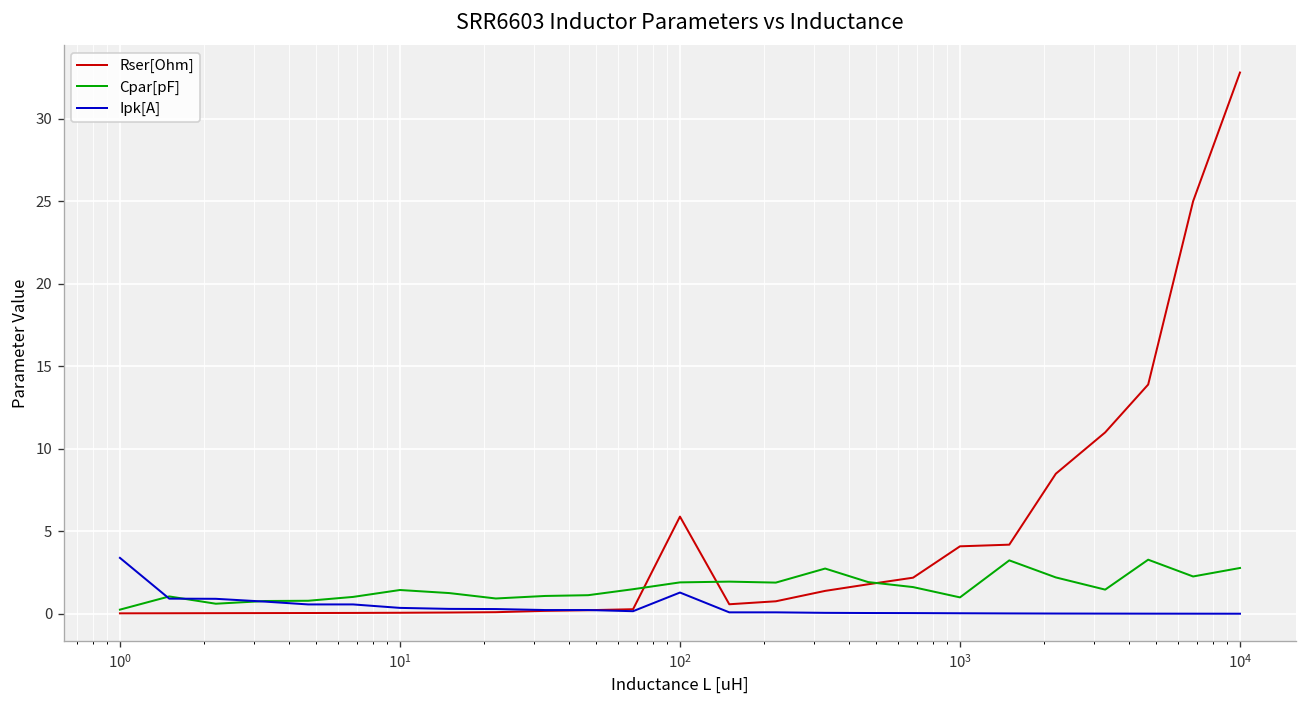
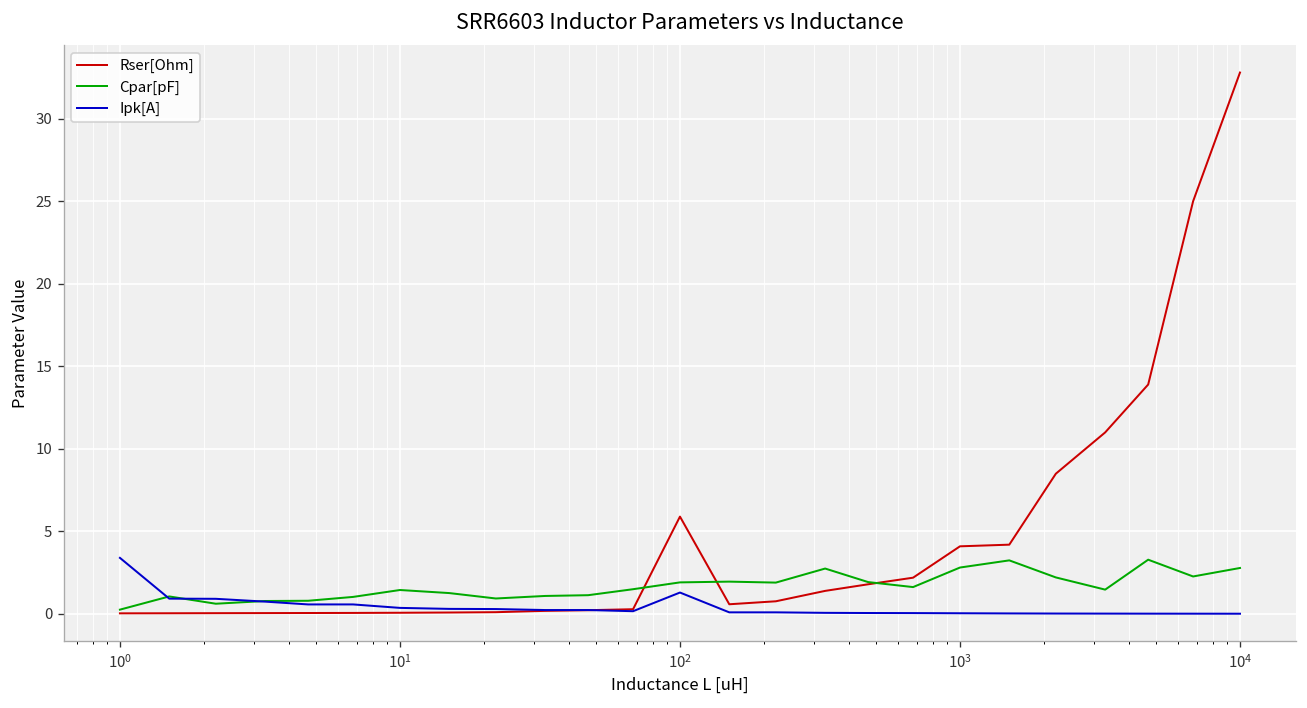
  {
    "Rser[Ohm]": {
      "10^0": 0.0,
      "10^1": 0.1,
      "10^2": 5.9,
      "10^3": 4.1,
      "10^4": 32.8
    },
    "Cpar[pF]": {
      "10^0": 0.3,
      "10^1": 1.5,
      "10^2": 1.9,
-     "10^3": 1.0,
+     "10^3": 2.8,
      "10^4": 2.8
    },
    "Ipk[A]": {
      "10^0": 3.4,
      "10^1": 0.4,
      "10^2": 1.3,
      "10^3": 0.0,
      "10^4": 0.0
    }
  }
